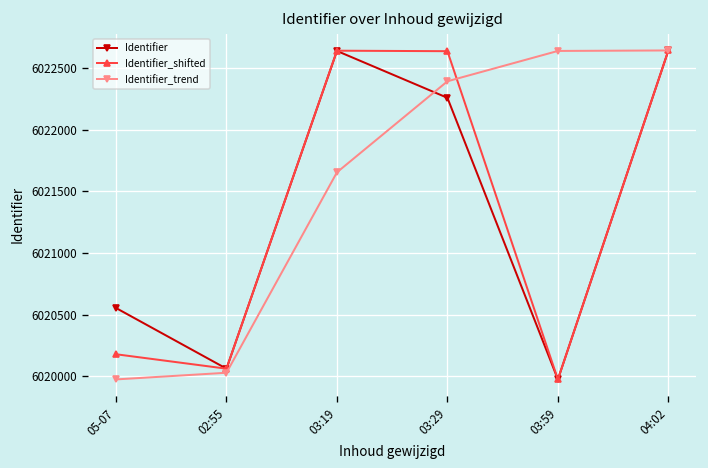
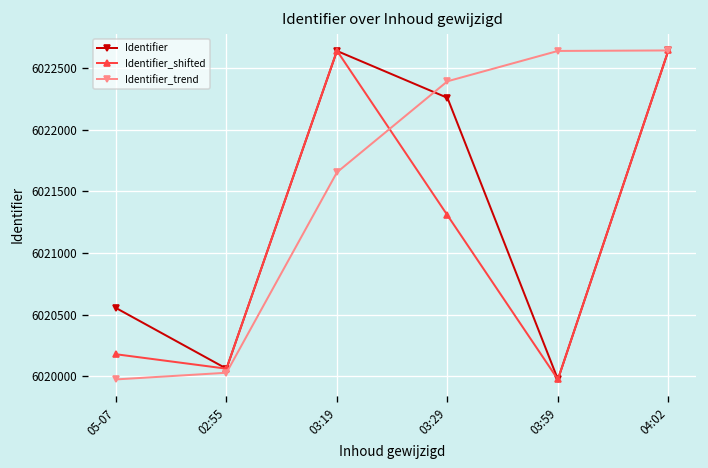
  {
    "Identifier": {
      "05-07": 6020560,
      "03:29": 6022260
    },
    "Identifier_shifted": {
      "05-07": 6020180,
-     "03:29": 6022640
+     "03:29": 6021310
    },
    "Identifier_trend": {
      "05-07": 6019980,
      "02:55": 6020030,
      "03:19": 6021660,
      "03:29": 6022390,
      "03:59": 6022640
    }
  }
